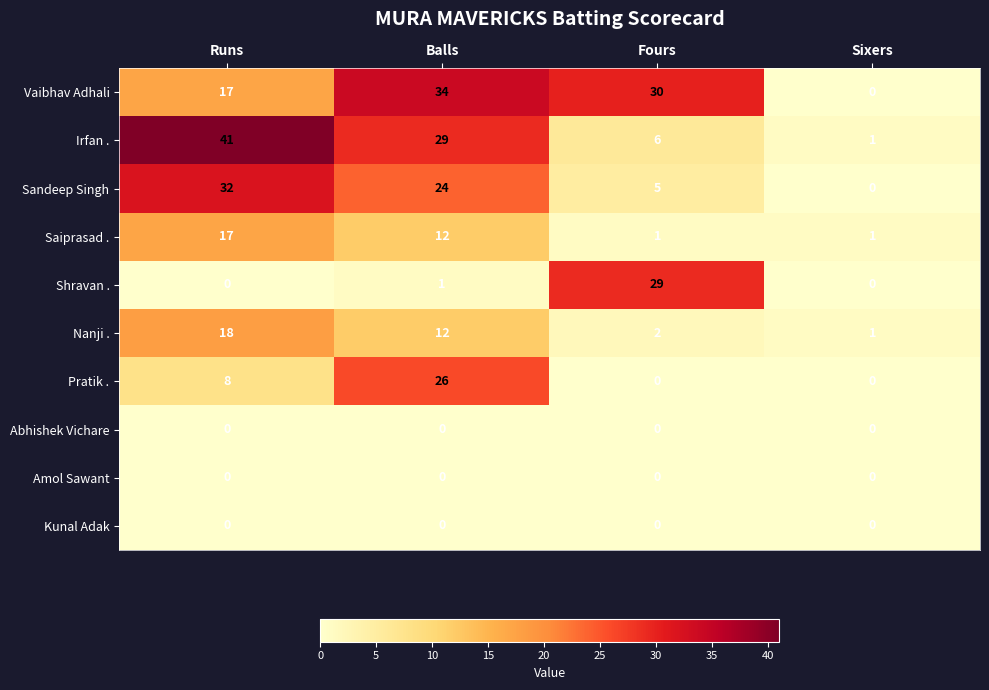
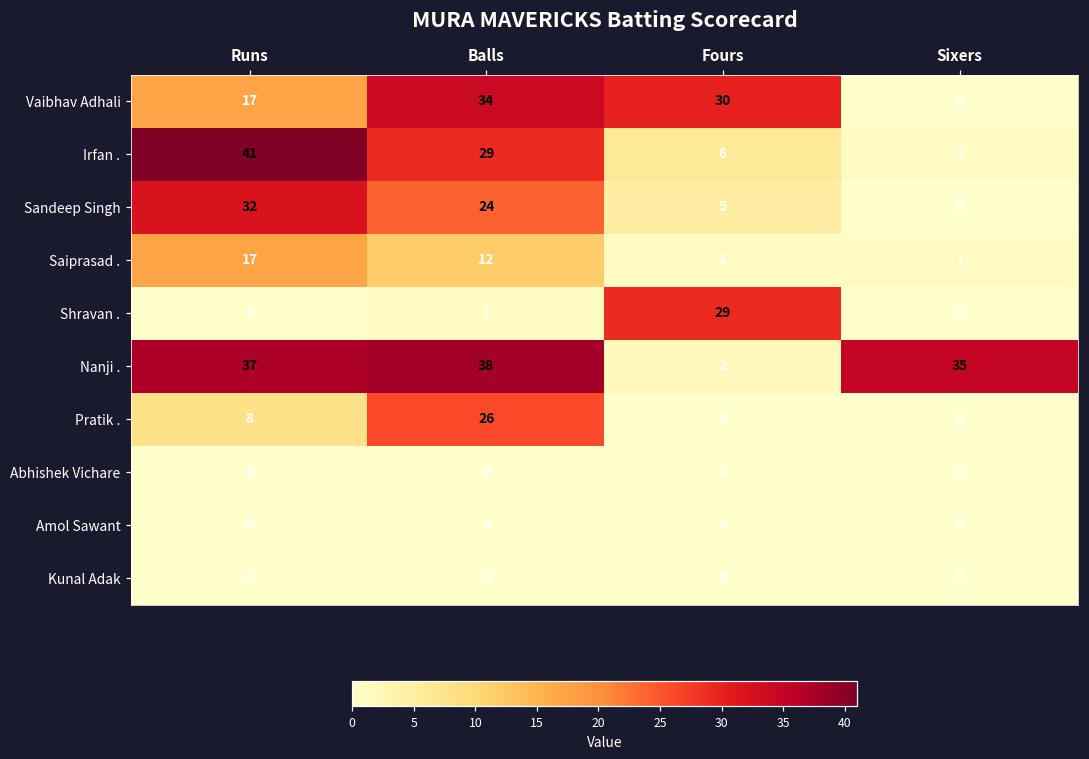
  {
    "Vaibhav Adhali": {
      "Runs": 17,
      "Balls": 34,
      "Fours": 30,
      "Sixers": 0
    },
    "Irfan .": {
      "Runs": 41,
      "Balls": 29,
      "Fours": 6,
      "Sixers": 1
    },
    "Sandeep Singh": {
      "Runs": 32,
      "Balls": 24,
      "Fours": 5,
      "Sixers": 0
    },
    "Saiprasad .": {
      "Runs": 17,
      "Balls": 12,
      "Fours": 1,
      "Sixers": 1
    },
    "Shravan .": {
      "Runs": 0,
      "Balls": 1,
      "Fours": 29,
      "Sixers": 0
    },
    "Nanji .": {
-     "Runs": 18,
-     "Balls": 12,
+     "Runs": 37,
+     "Balls": 38,
      "Fours": 2,
-     "Sixers": 1
+     "Sixers": 35
    },
    "Pratik .": {
      "Runs": 8,
      "Balls": 26,
      "Fours": 0,
      "Sixers": 0
    },
    "Abhishek Vichare": {
      "Runs": 0,
      "Balls": 0,
      "Fours": 0,
      "Sixers": 0
    },
    "Amol Sawant": {
      "Runs": 0,
      "Balls": 0,
      "Fours": 0,
      "Sixers": 0
    },
    "Kunal Adak": {
      "Runs": 0,
      "Balls": 0,
      "Fours": 0,
      "Sixers": 0
    }
  }
